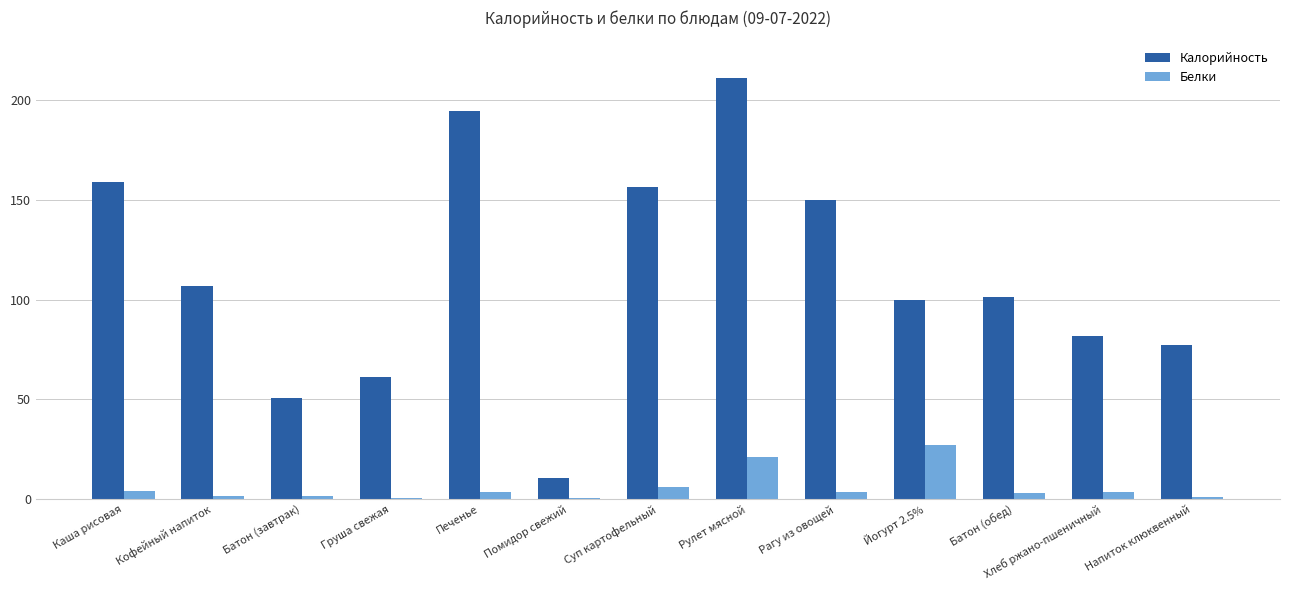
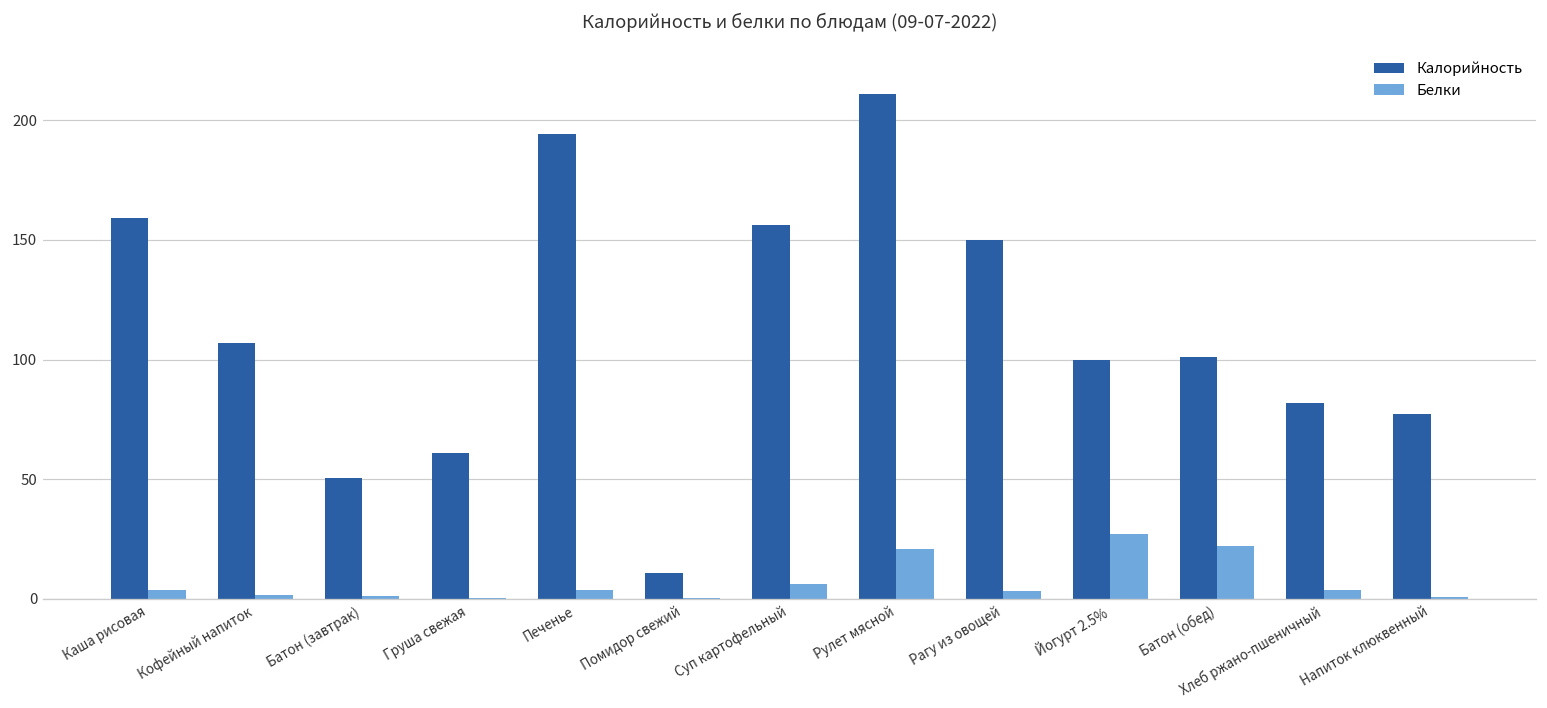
  {
    "Калорийность": {
      "Каша рисовая": 159,
      "Кофейный напиток": 107,
      "Батон (завтрак)": 51,
      "Груша свежая": 61,
      "Печенье": 194,
      "Помидор свежий": 11,
      "Суп картофельный": 156,
      "Рулет мясной": 211,
      "Рагу из овощей": 150,
      "Йогурт 2.5%": 100,
      "Батон (обед)": 101,
      "Хлеб ржано-пшеничный": 82,
      "Напиток клюквенный": 77
    },
    "Белки": {
      "Каша рисовая": 4,
      "Кофейный напиток": 2,
      "Батон (завтрак)": 1,
      "Печенье": 4,
      "Суп картофельный": 6,
      "Рулет мясной": 21,
      "Рагу из овощей": 3,
      "Йогурт 2.5%": 27,
-     "Батон (обед)": 3,
+     "Батон (обед)": 22,
      "Хлеб ржано-пшеничный": 4
    }
  }
